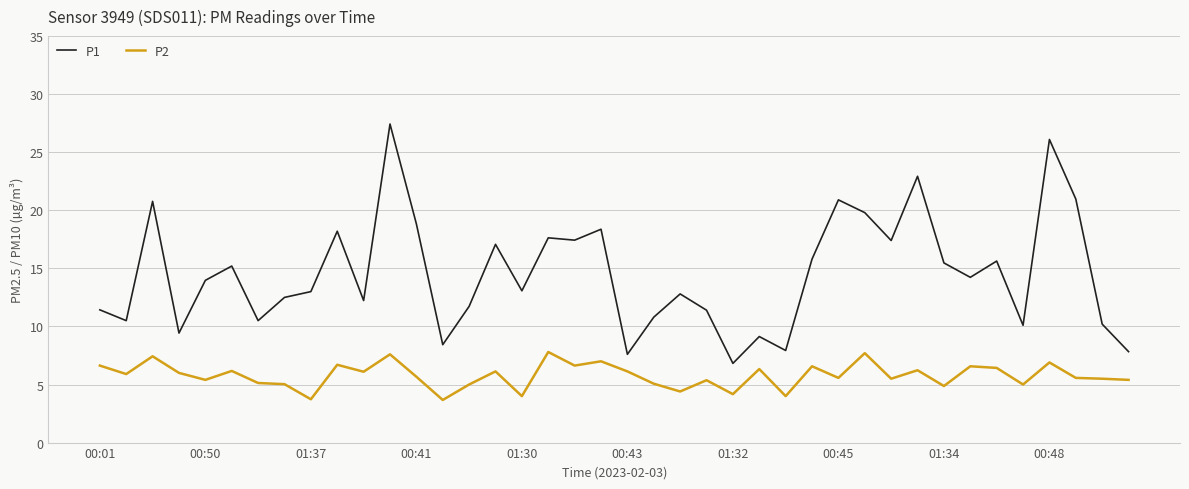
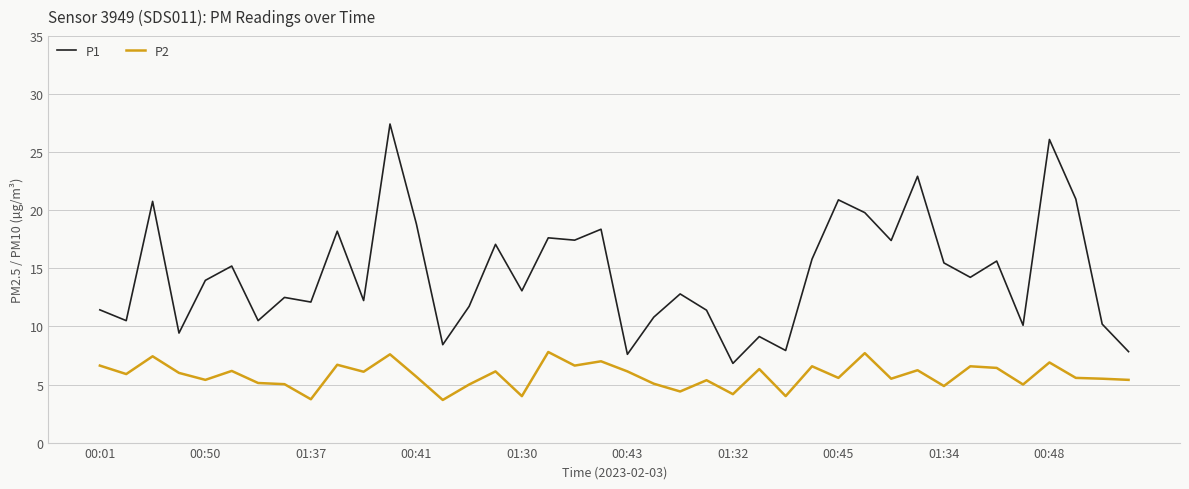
  {
    "P1": {
      "00:01": 11.4,
      "00:50": 14.0,
-     "01:37": 13.0,
+     "01:37": 12.1,
      "00:41": 18.8,
      "01:30": 13.1,
      "00:43": 7.6,
      "01:32": 6.8,
      "00:45": 20.9,
      "01:34": 15.5,
      "00:48": 26.1
    },
    "P2": {
      "00:01": 6.6,
      "00:50": 5.4,
      "01:37": 3.7,
      "00:41": 5.7,
      "01:30": 4.0,
      "00:43": 6.1,
      "01:32": 4.2,
      "00:45": 5.6,
      "01:34": 4.9,
      "00:48": 6.9
    }
  }
